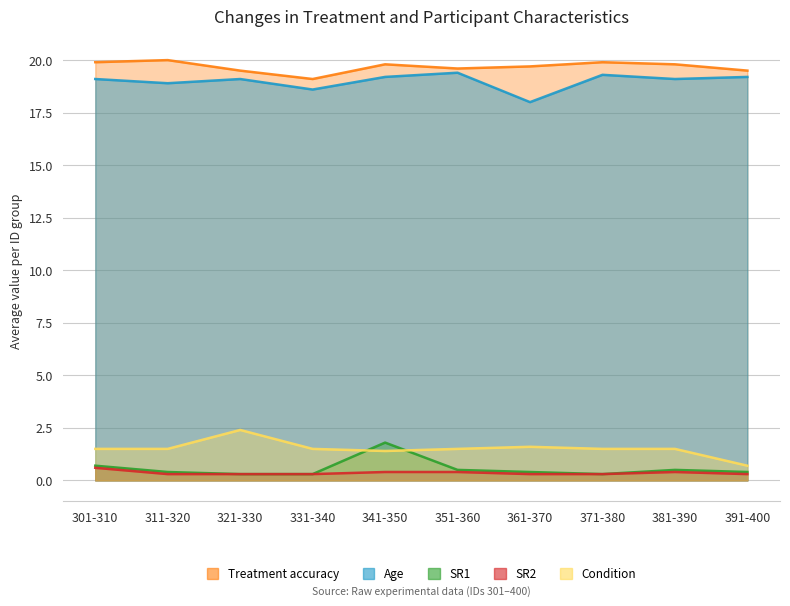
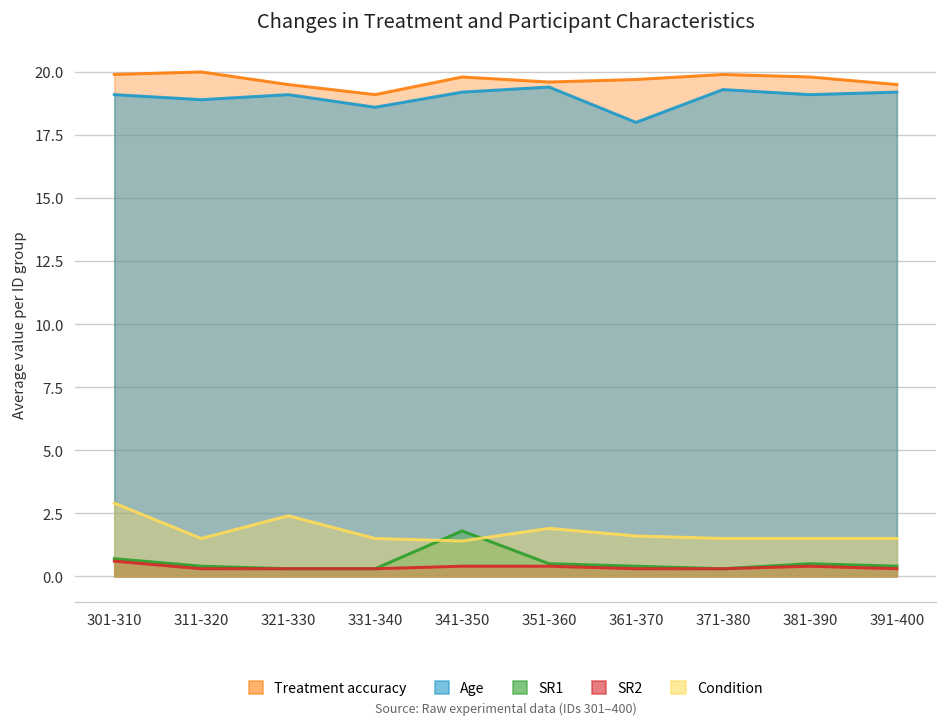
  {
    "Age": {
      "301-310": 19.1,
      "311-320": 18.9,
      "321-330": 19.1,
      "331-340": 18.6,
      "341-350": 19.2,
      "351-360": 19.4,
      "361-370": 18.0,
      "371-380": 19.3,
      "381-390": 19.1,
      "391-400": 19.2
    },
    "SR1": {
      "341-350": 1.8
    },
    "Condition": {
-     "301-310": 1.5,
+     "301-310": 2.9,
      "311-320": 1.5,
      "321-330": 2.4,
      "331-340": 1.5,
      "341-350": 1.4,
-     "351-360": 1.5,
+     "351-360": 1.9,
      "361-370": 1.6,
      "371-380": 1.5,
      "381-390": 1.5,
-     "391-400": 0.7
+     "391-400": 1.5
    }
  }
